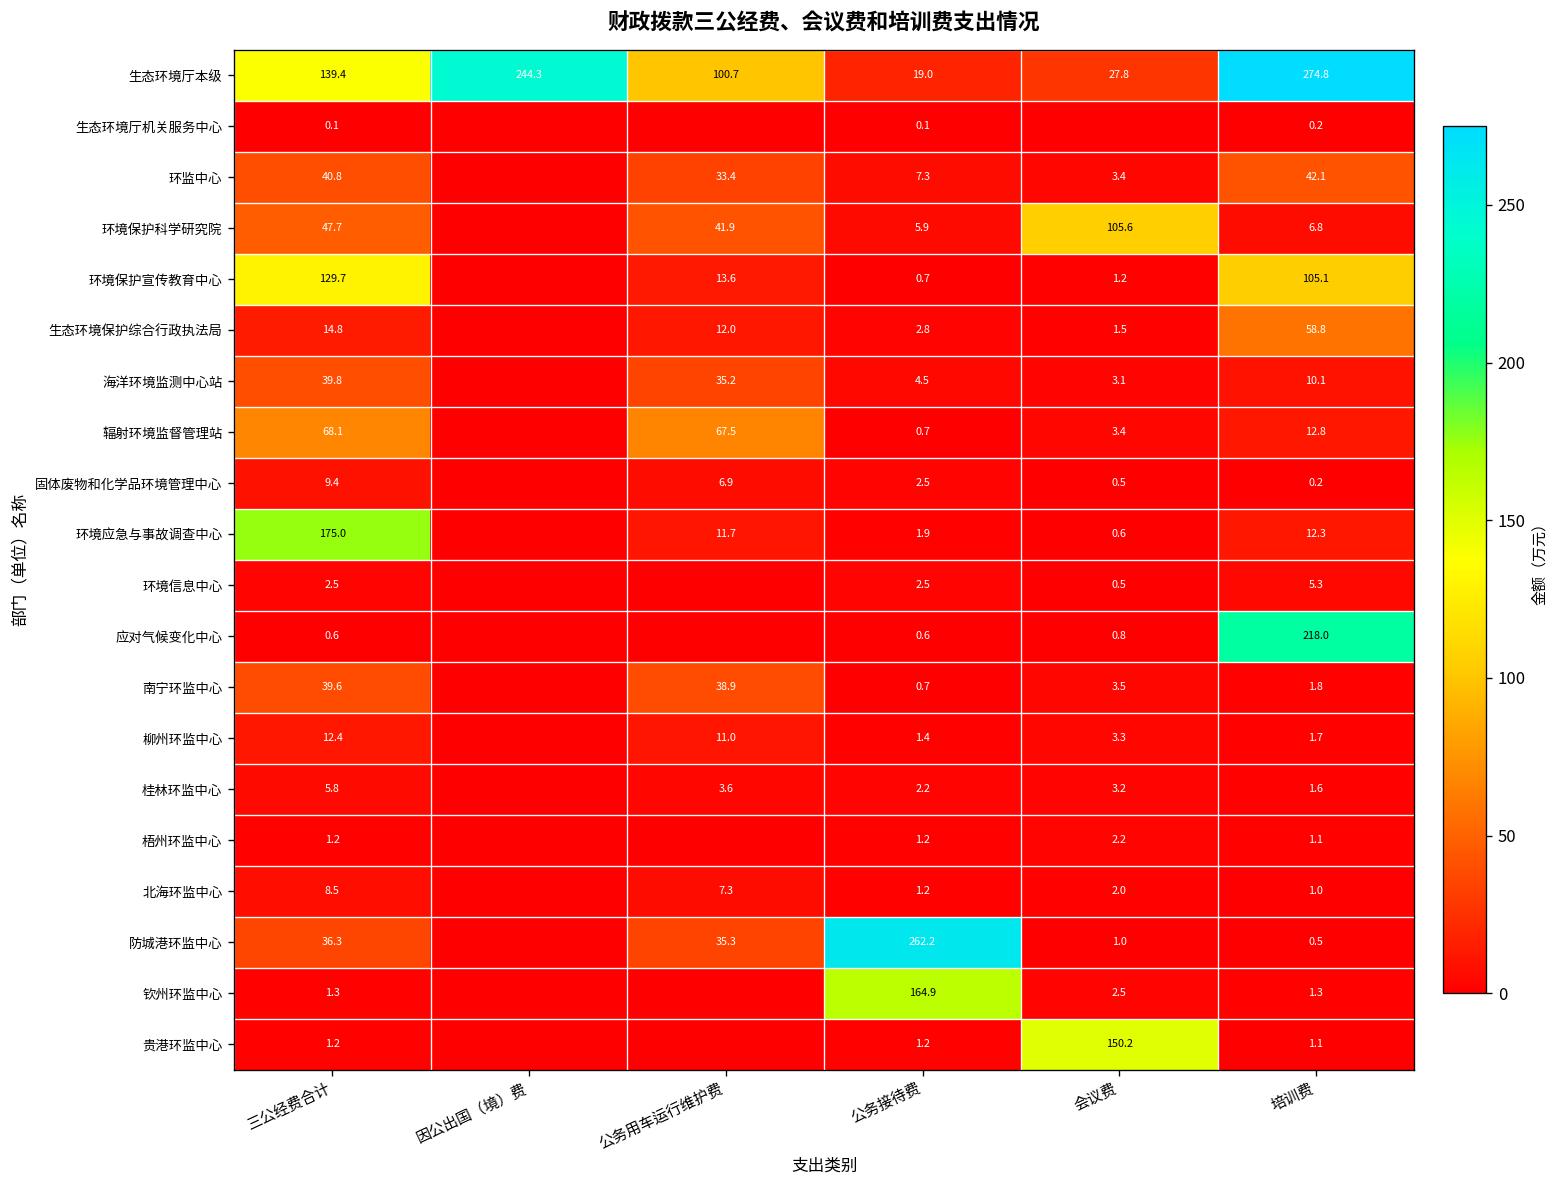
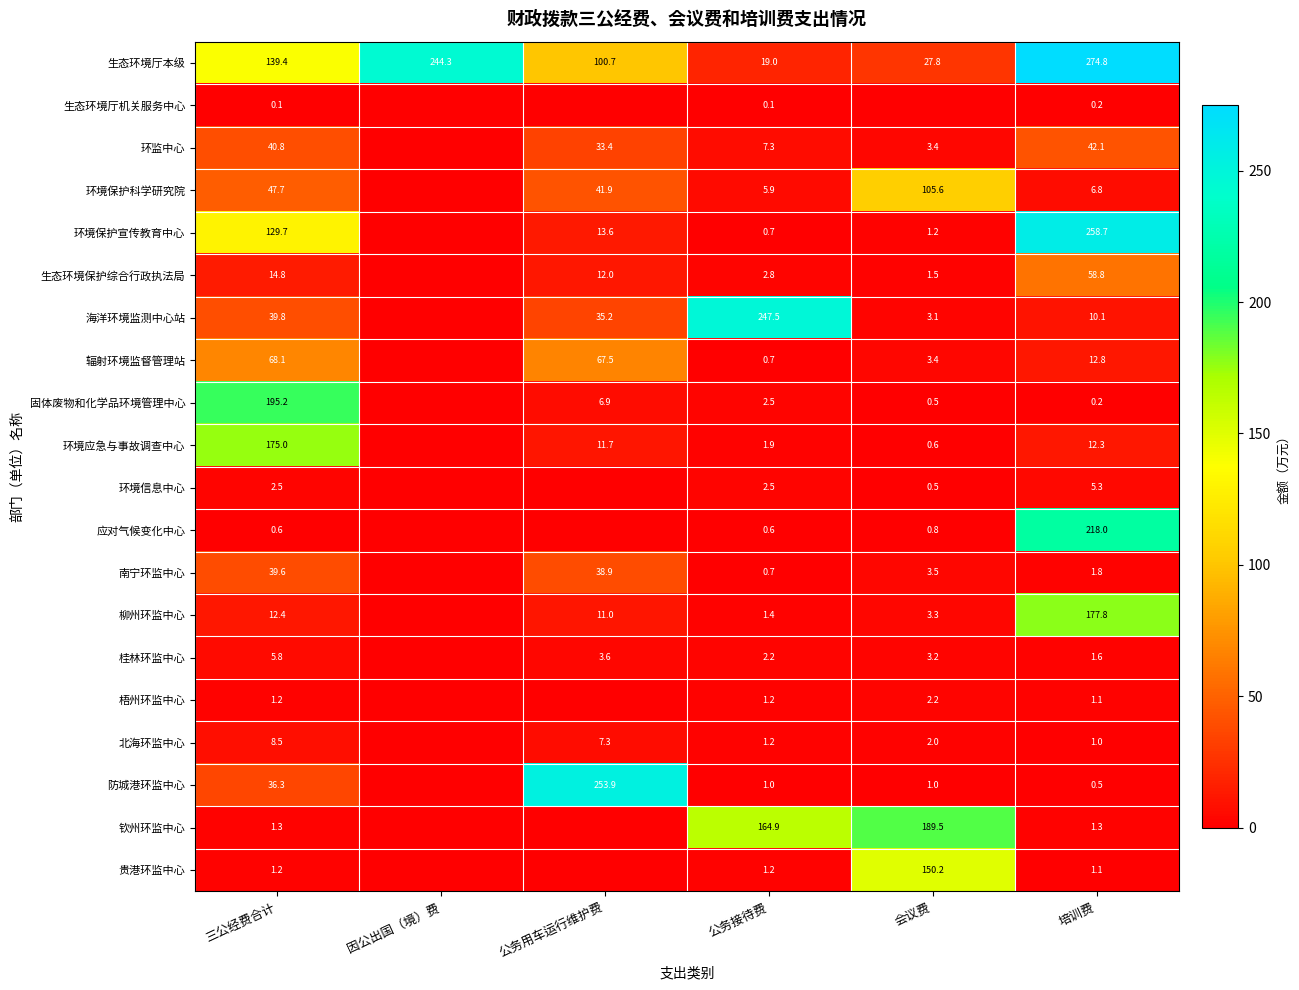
  {
    "生态环境厅本级": {
      "三公经费合计": 139.4,
      "因公出国（境）费": 244.3,
      "公务用车运行维护费": 100.7,
      "公务接待费": 19.0,
      "会议费": 27.8,
      "培训费": 274.8
    },
    "生态环境厅机关服务中心": {
      "三公经费合计": 0.1,
      "公务接待费": 0.1,
      "培训费": 0.2
    },
    "环监中心": {
      "三公经费合计": 40.8,
      "公务用车运行维护费": 33.4,
      "公务接待费": 7.3,
      "会议费": 3.4,
      "培训费": 42.1
    },
    "环境保护科学研究院": {
      "三公经费合计": 47.7,
      "公务用车运行维护费": 41.9,
      "公务接待费": 5.9,
      "会议费": 105.6,
      "培训费": 6.8
    },
    "环境保护宣传教育中心": {
      "三公经费合计": 129.7,
      "公务用车运行维护费": 13.6,
      "公务接待费": 0.7,
      "会议费": 1.2,
-     "培训费": 105.1
+     "培训费": 258.7
    },
    "生态环境保护综合行政执法局": {
      "三公经费合计": 14.8,
      "公务用车运行维护费": 12.0,
      "公务接待费": 2.8,
      "会议费": 1.5,
      "培训费": 58.8
    },
    "海洋环境监测中心站": {
      "三公经费合计": 39.8,
      "公务用车运行维护费": 35.2,
-     "公务接待费": 4.5,
+     "公务接待费": 247.5,
      "会议费": 3.1,
      "培训费": 10.1
    },
    "辐射环境监督管理站": {
      "三公经费合计": 68.1,
      "公务用车运行维护费": 67.5,
      "公务接待费": 0.7,
      "会议费": 3.4,
      "培训费": 12.8
    },
    "固体废物和化学品环境管理中心": {
-     "三公经费合计": 9.4,
+     "三公经费合计": 195.2,
      "公务用车运行维护费": 6.9,
      "公务接待费": 2.5,
      "会议费": 0.5,
      "培训费": 0.2
    },
    "环境应急与事故调查中心": {
      "三公经费合计": 175.0,
      "公务用车运行维护费": 11.7,
      "公务接待费": 1.9,
      "会议费": 0.6,
      "培训费": 12.3
    },
    "环境信息中心": {
      "三公经费合计": 2.5,
      "公务接待费": 2.5,
      "会议费": 0.5,
      "培训费": 5.3
    },
    "应对气候变化中心": {
      "三公经费合计": 0.6,
      "公务接待费": 0.6,
      "会议费": 0.8,
      "培训费": 218.0
    },
    "南宁环监中心": {
      "三公经费合计": 39.6,
      "公务用车运行维护费": 38.9,
      "公务接待费": 0.7,
      "会议费": 3.5,
      "培训费": 1.8
    },
    "柳州环监中心": {
      "三公经费合计": 12.4,
      "公务用车运行维护费": 11.0,
      "公务接待费": 1.4,
      "会议费": 3.3,
-     "培训费": 1.7
+     "培训费": 177.8
    },
    "桂林环监中心": {
      "三公经费合计": 5.8,
      "公务用车运行维护费": 3.6,
      "公务接待费": 2.2,
      "会议费": 3.2,
      "培训费": 1.6
    },
    "梧州环监中心": {
      "三公经费合计": 1.2,
      "公务接待费": 1.2,
      "会议费": 2.2,
      "培训费": 1.1
    },
    "北海环监中心": {
      "三公经费合计": 8.5,
      "公务用车运行维护费": 7.3,
      "公务接待费": 1.2,
      "会议费": 2.0,
      "培训费": 1.0
    },
    "防城港环监中心": {
      "三公经费合计": 36.3,
-     "公务用车运行维护费": 35.3,
-     "公务接待费": 262.2,
+     "公务用车运行维护费": 253.9,
+     "公务接待费": 1.0,
      "会议费": 1.0,
      "培训费": 0.5
    },
    "钦州环监中心": {
      "三公经费合计": 1.3,
      "公务接待费": 164.9,
-     "会议费": 2.5,
+     "会议费": 189.5,
      "培训费": 1.3
    },
    "贵港环监中心": {
      "三公经费合计": 1.2,
      "公务接待费": 1.2,
      "会议费": 150.2,
      "培训费": 1.1
    }
  }
